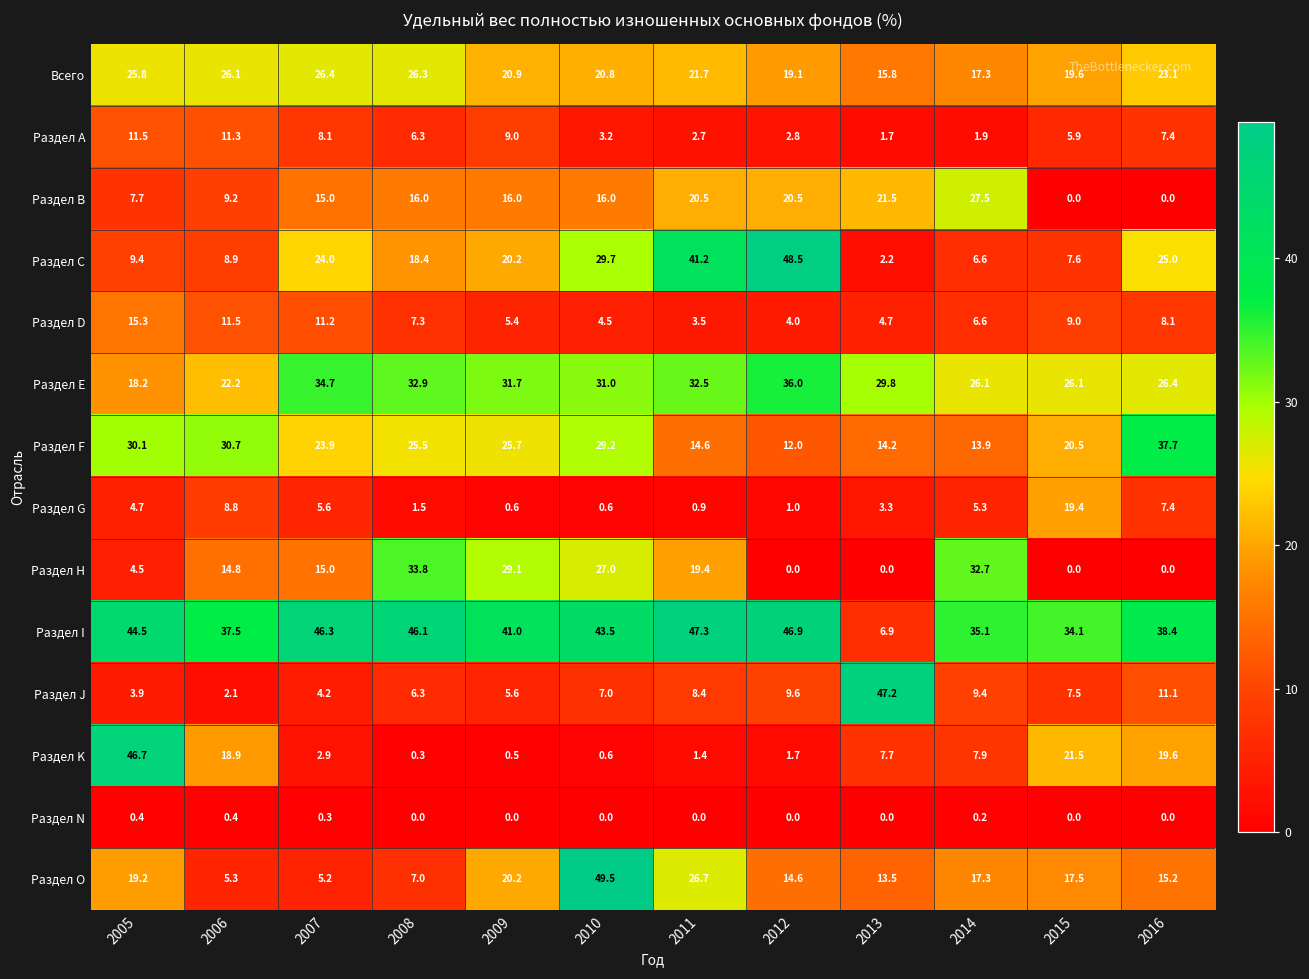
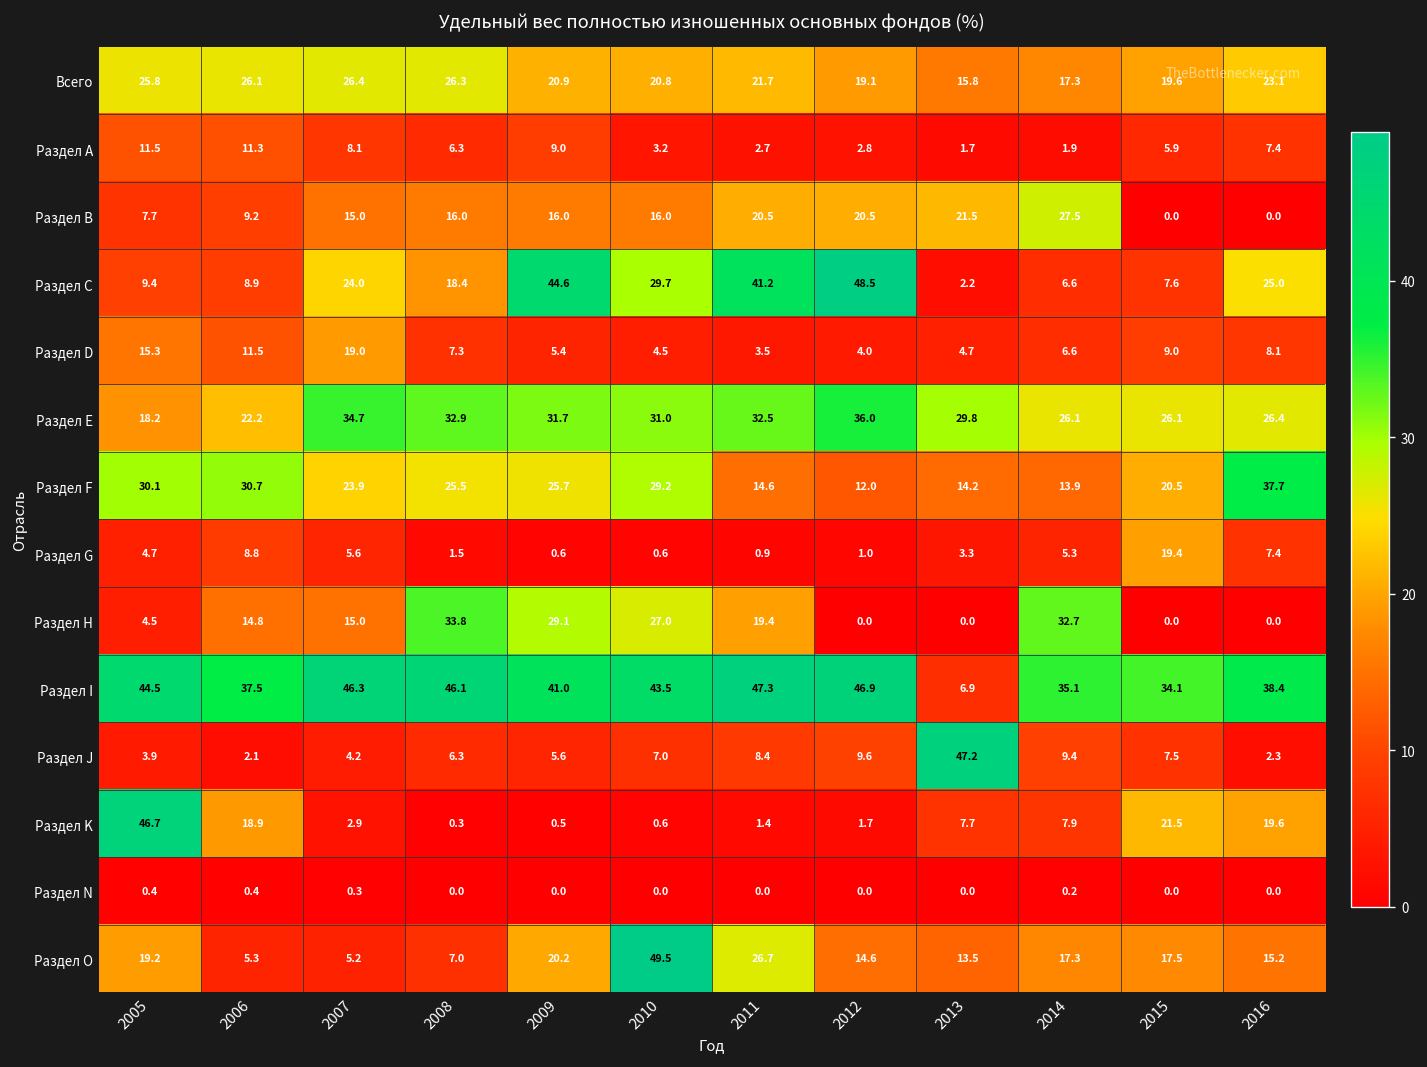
  {
    "Всего": {
      "2005": 25.8,
      "2006": 26.1,
      "2007": 26.4,
      "2008": 26.3,
      "2009": 20.9,
      "2010": 20.8,
      "2011": 21.7,
      "2012": 19.1,
      "2013": 15.8,
      "2014": 17.3
    },
    "Раздел А": {
      "2005": 11.5,
      "2006": 11.3,
      "2007": 8.1,
      "2008": 6.3,
      "2009": 9.0,
      "2010": 3.2,
      "2011": 2.7,
      "2012": 2.8,
      "2013": 1.7,
      "2014": 1.9,
      "2015": 5.9,
      "2016": 7.4
    },
    "Раздел В": {
      "2005": 7.7,
      "2006": 9.2,
      "2007": 15.0,
      "2008": 16.0,
      "2009": 16.0,
      "2010": 16.0,
      "2011": 20.5,
      "2012": 20.5,
      "2013": 21.5,
      "2014": 27.5,
      "2015": 0.0,
      "2016": 0.0
    },
    "Раздел С": {
      "2005": 9.4,
      "2006": 8.9,
      "2007": 24.0,
      "2008": 18.4,
-     "2009": 20.2,
+     "2009": 44.6,
      "2010": 29.7,
      "2011": 41.2,
      "2012": 48.5,
      "2013": 2.2,
      "2014": 6.6,
      "2015": 7.6,
      "2016": 25.0
    },
    "Раздел D": {
      "2005": 15.3,
      "2006": 11.5,
-     "2007": 11.2,
+     "2007": 19.0,
      "2008": 7.3,
      "2009": 5.4,
      "2010": 4.5,
      "2011": 3.5,
      "2012": 4.0,
      "2013": 4.7,
      "2014": 6.6,
      "2015": 9.0,
      "2016": 8.1
    },
    "Раздел Е": {
      "2005": 18.2,
      "2006": 22.2,
      "2007": 34.7,
      "2008": 32.9,
      "2009": 31.7,
      "2010": 31.0,
      "2011": 32.5,
      "2012": 36.0,
      "2013": 29.8,
      "2014": 26.1,
      "2015": 26.1,
      "2016": 26.4
    },
    "Раздел F": {
      "2005": 30.1,
      "2006": 30.7,
      "2007": 23.9,
      "2008": 25.5,
      "2009": 25.7,
      "2010": 29.2,
      "2011": 14.6,
      "2012": 12.0,
      "2013": 14.2,
      "2014": 13.9,
      "2015": 20.5,
      "2016": 37.7
    },
    "Раздел G": {
      "2005": 4.7,
      "2006": 8.8,
      "2007": 5.6,
      "2008": 1.5,
      "2009": 0.6,
      "2010": 0.6,
      "2011": 0.9,
      "2012": 1.0,
      "2013": 3.3,
      "2014": 5.3,
      "2015": 19.4,
      "2016": 7.4
    },
    "Раздел Н": {
      "2005": 4.5,
      "2006": 14.8,
      "2007": 15.0,
      "2008": 33.8,
      "2009": 29.1,
      "2010": 27.0,
      "2011": 19.4,
      "2012": 0.0,
      "2013": 0.0,
      "2014": 32.7,
      "2015": 0.0,
      "2016": 0.0
    },
    "Раздел I": {
      "2005": 44.5,
      "2006": 37.5,
      "2007": 46.3,
      "2008": 46.1,
      "2009": 41.0,
      "2010": 43.5,
      "2011": 47.3,
      "2012": 46.9,
      "2013": 6.9,
      "2014": 35.1,
      "2015": 34.1,
      "2016": 38.4
    },
    "Раздел J": {
      "2005": 3.9,
      "2006": 2.1,
      "2007": 4.2,
      "2008": 6.3,
      "2009": 5.6,
      "2010": 7.0,
      "2011": 8.4,
      "2012": 9.6,
      "2013": 47.2,
      "2014": 9.4,
      "2015": 7.5,
-     "2016": 11.1
+     "2016": 2.3
    },
    "Раздел K": {
      "2005": 46.7,
      "2006": 18.9,
      "2007": 2.9,
      "2008": 0.3,
      "2009": 0.5,
      "2010": 0.6,
      "2011": 1.4,
      "2012": 1.7,
      "2013": 7.7,
      "2014": 7.9,
      "2015": 21.5,
      "2016": 19.6
    },
    "Раздел N": {
      "2005": 0.4,
      "2006": 0.4,
      "2007": 0.3,
      "2008": 0.0,
      "2009": 0.0,
      "2010": 0.0,
      "2011": 0.0,
      "2012": 0.0,
      "2013": 0.0,
      "2014": 0.2,
      "2015": 0.0,
      "2016": 0.0
    },
    "Раздел O": {
      "2005": 19.2,
      "2006": 5.3,
      "2007": 5.2,
      "2008": 7.0,
      "2009": 20.2,
      "2010": 49.5,
      "2011": 26.7,
      "2012": 14.6,
      "2013": 13.5,
      "2014": 17.3,
      "2015": 17.5,
      "2016": 15.2
    }
  }
